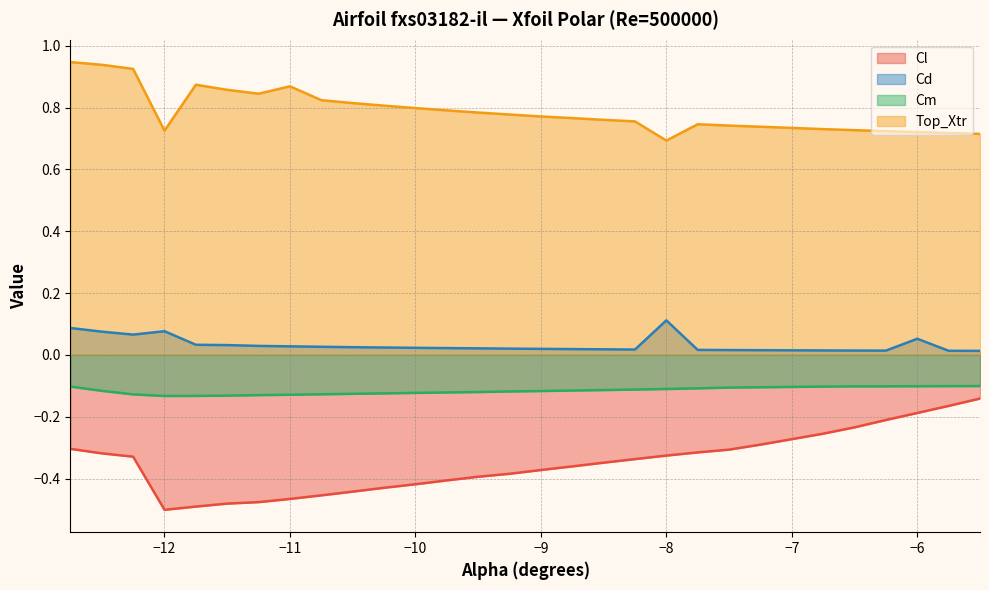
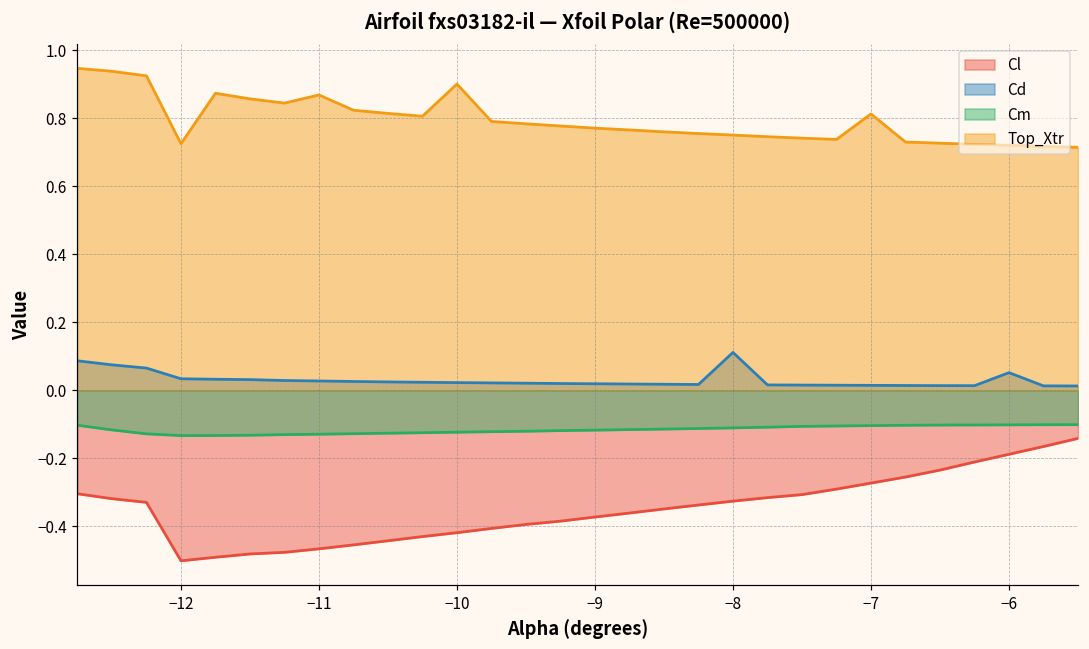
  {
    "Cd": {
-     "−12": 0.08,
+     "−12": 0.03,
      "−11": 0.03,
      "−10": 0.02,
      "−9": 0.02,
      "−8": 0.11,
      "−7": 0.01,
      "−6": 0.05
    },
    "Top_Xtr": {
      "−12": 0.73,
      "−11": 0.87,
-     "−10": 0.80,
+     "−10": 0.90,
      "−9": 0.77,
-     "−8": 0.69,
-     "−7": 0.73
+     "−8": 0.75,
+     "−7": 0.81
    }
  }
